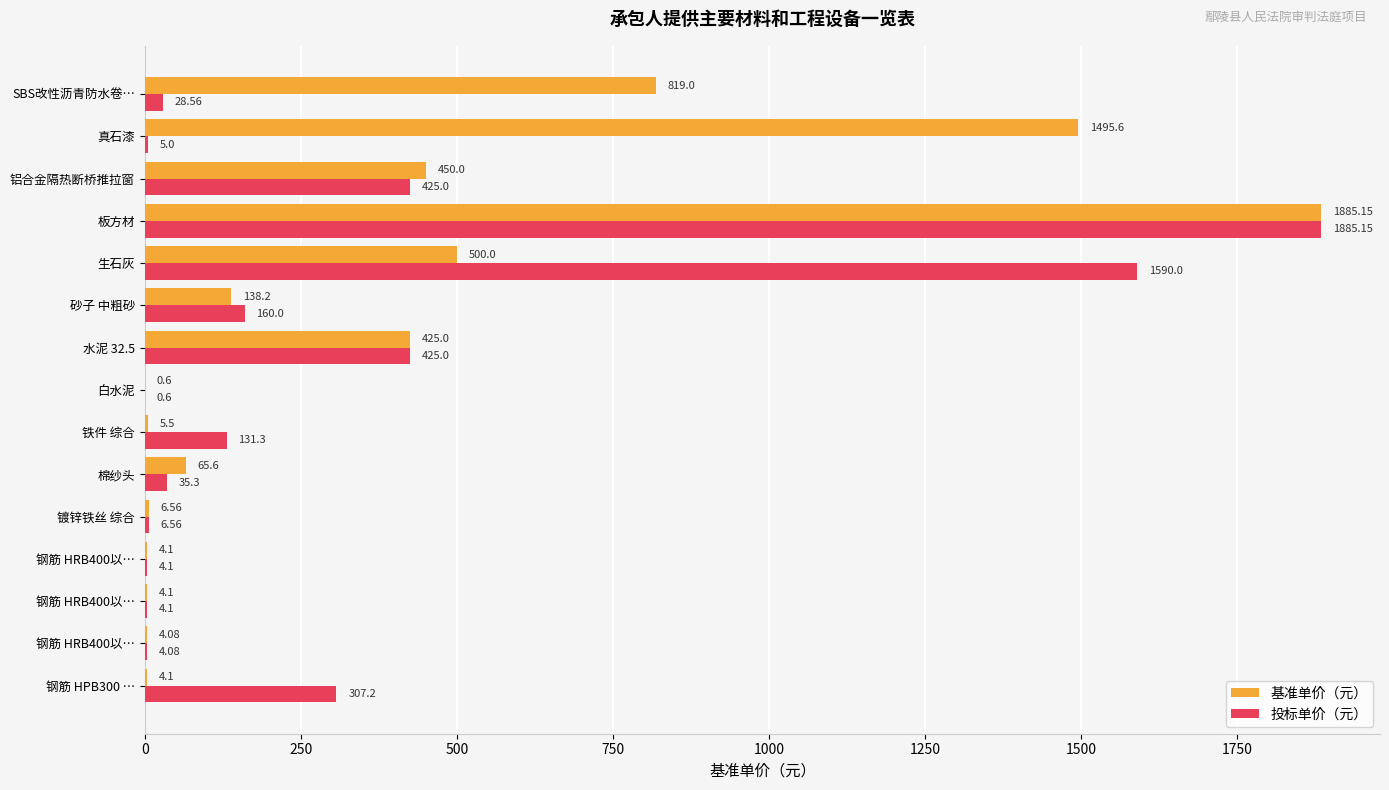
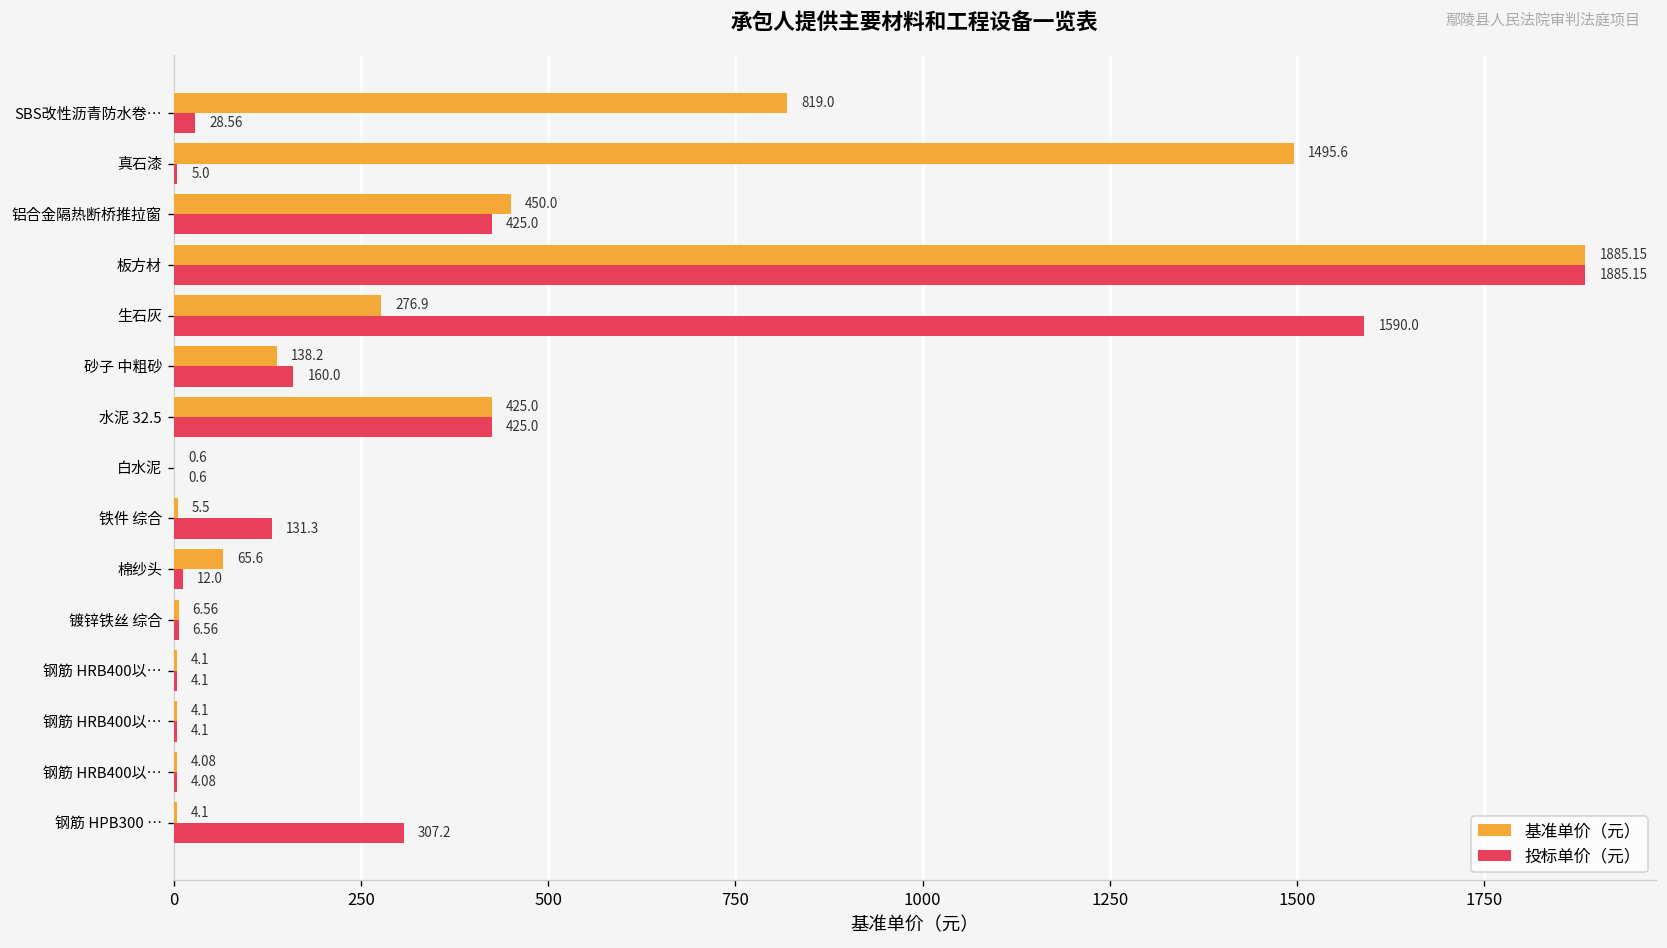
  {
    "基准单价（元）": {
      "SBS改性沥青防水卷…": 819.0,
      "真石漆": 1495.6,
      "铝合金隔热断桥推拉窗": 450.0,
      "板方材": 1885.15,
-     "生石灰": 500.0,
+     "生石灰": 276.9,
      "砂子 中粗砂": 138.2,
      "水泥 32.5": 425.0,
      "白水泥": 0.6,
      "铁件 综合": 5.5,
      "棉纱头": 65.6,
      "镀锌铁丝 综合": 6.56,
      "钢筋 HPB300 …": 4.1
    },
    "投标单价（元）": {
      "SBS改性沥青防水卷…": 28.56,
      "真石漆": 5.0,
      "铝合金隔热断桥推拉窗": 425.0,
      "板方材": 1885.15,
      "生石灰": 1590.0,
      "砂子 中粗砂": 160.0,
      "水泥 32.5": 425.0,
      "白水泥": 0.6,
      "铁件 综合": 131.3,
-     "棉纱头": 35.3,
+     "棉纱头": 12.0,
      "镀锌铁丝 综合": 6.56,
      "钢筋 HPB300 …": 307.2
    }
  }
